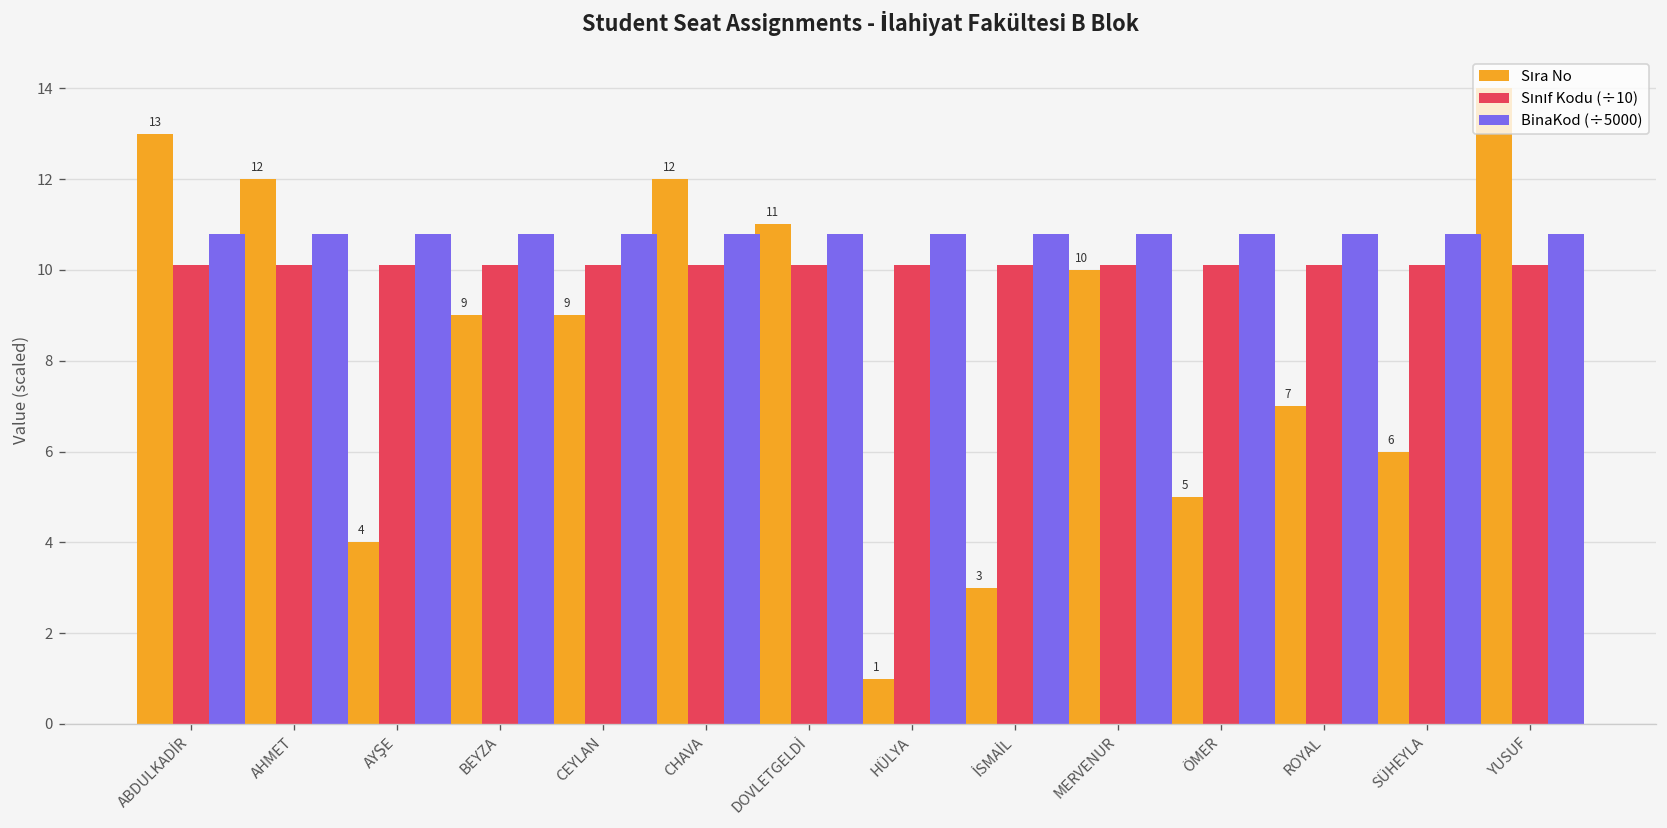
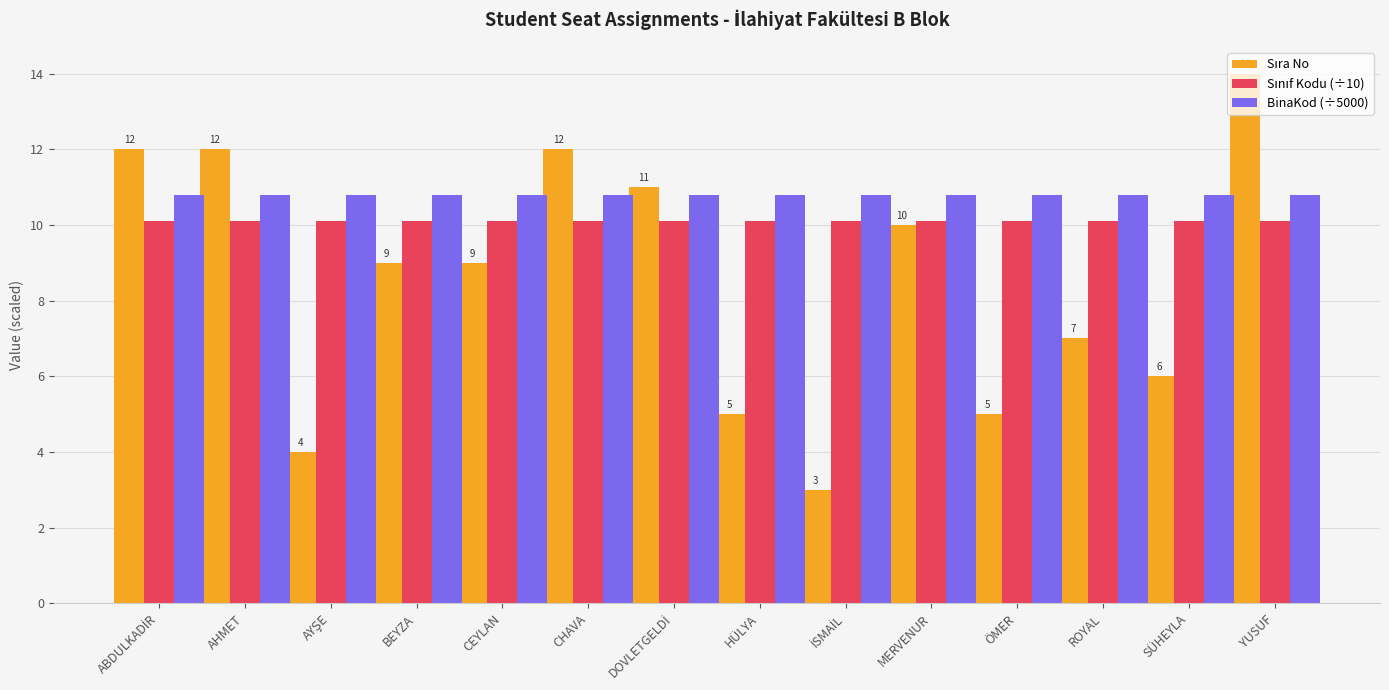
  {
    "Sıra No": {
-     "ABDULKADİR": 13,
+     "ABDULKADİR": 12,
      "AHMET": 12,
      "AYŞE": 4,
      "BEYZA": 9,
      "CEYLAN": 9,
      "CHAVA": 12,
      "DOVLETGELDİ": 11,
-     "HÜLYA": 1,
+     "HÜLYA": 5,
      "İSMAİL": 3,
      "MERVENUR": 10,
      "ÖMER": 5,
      "ROYAL": 7,
      "SÜHEYLA": 6
    },
    "Sınıf Kodu (÷10)": {
      "ABDULKADİR": 10.1,
      "AHMET": 10.1,
      "AYŞE": 10.1,
      "BEYZA": 10.1,
      "CEYLAN": 10.1,
      "CHAVA": 10.1,
      "DOVLETGELDİ": 10.1,
      "HÜLYA": 10.1,
      "İSMAİL": 10.1,
      "ÖMER": 10.1,
      "ROYAL": 10.1,
      "SÜHEYLA": 10.1,
      "YUSUF": 10.1
    },
    "BinaKod (÷5000)": {
      "ABDULKADİR": 10.8,
      "AHMET": 10.8,
      "AYŞE": 10.8,
      "BEYZA": 10.8,
      "CEYLAN": 10.8,
      "DOVLETGELDİ": 10.8,
      "HÜLYA": 10.8,
      "İSMAİL": 10.8,
      "MERVENUR": 10.8,
      "ÖMER": 10.8,
      "ROYAL": 10.8,
      "SÜHEYLA": 10.8,
      "YUSUF": 10.8
    }
  }
